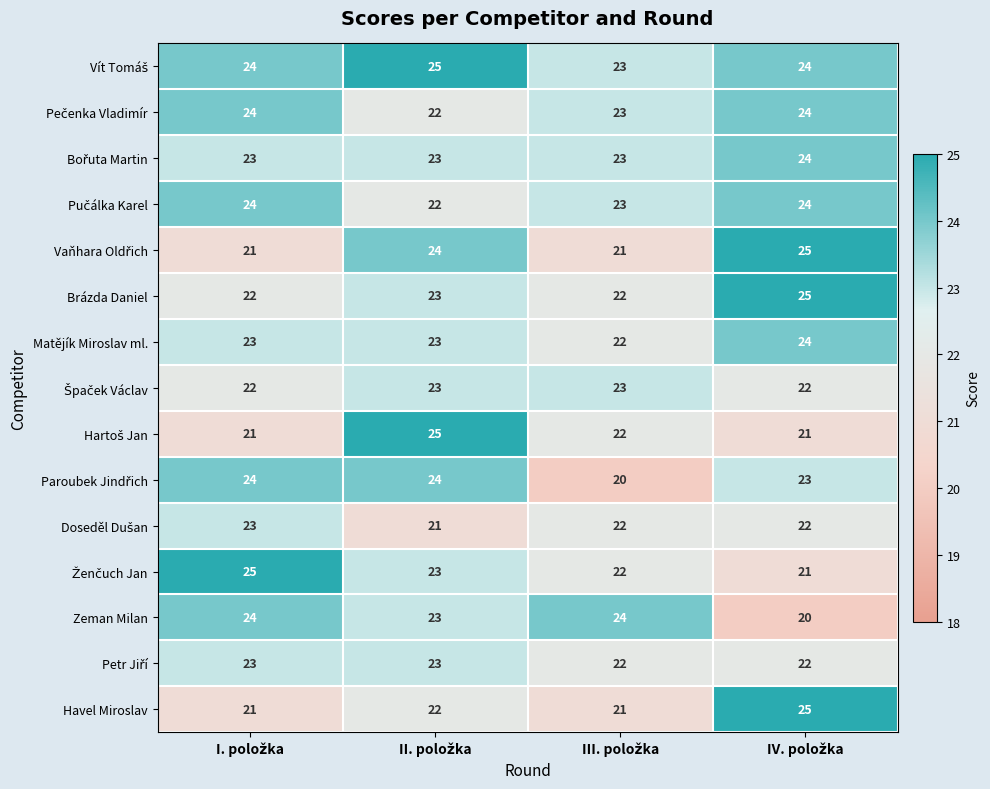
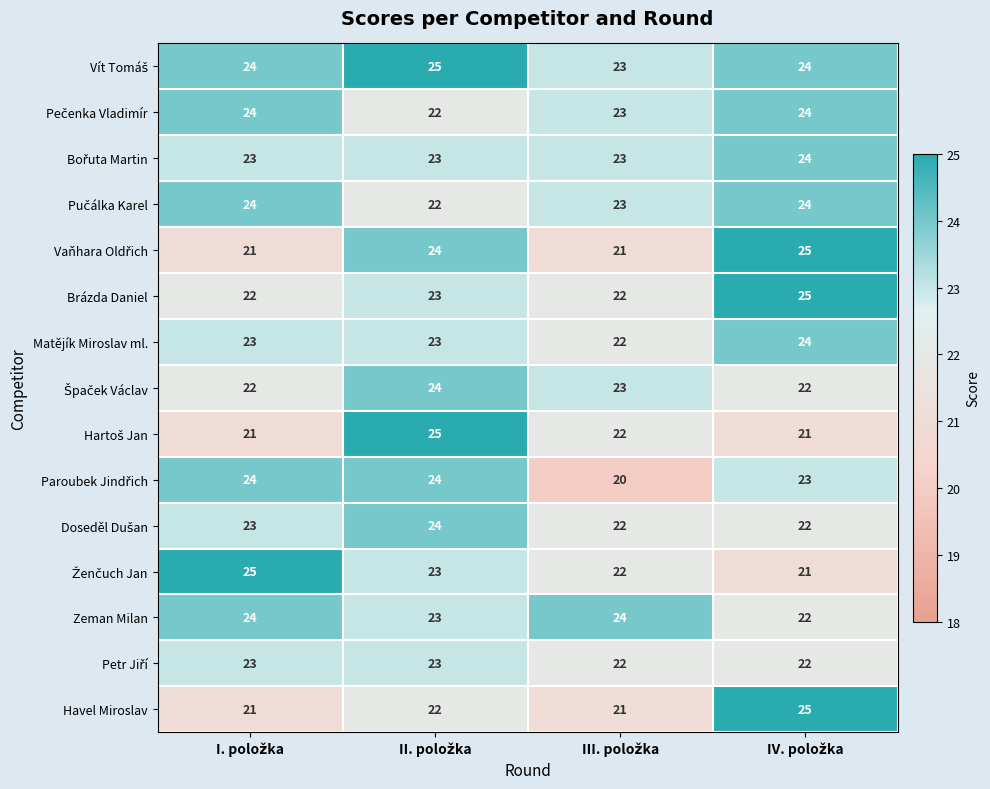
  {
    "Vít Tomáš": {
      "I. položka": 24,
      "II. položka": 25,
      "III. položka": 23,
      "IV. položka": 24
    },
    "Pečenka Vladimír": {
      "I. položka": 24,
      "II. položka": 22,
      "III. položka": 23,
      "IV. položka": 24
    },
    "Bořuta Martin": {
      "I. položka": 23,
      "II. položka": 23,
      "III. položka": 23,
      "IV. položka": 24
    },
    "Pučálka Karel": {
      "I. položka": 24,
      "II. položka": 22,
      "III. položka": 23,
      "IV. položka": 24
    },
    "Vaňhara Oldřich": {
      "I. položka": 21,
      "II. položka": 24,
      "III. položka": 21,
      "IV. položka": 25
    },
    "Brázda Daniel": {
      "I. položka": 22,
      "II. položka": 23,
      "III. položka": 22,
      "IV. položka": 25
    },
    "Matějík Miroslav ml.": {
      "I. položka": 23,
      "II. položka": 23,
      "III. položka": 22,
      "IV. položka": 24
    },
    "Špaček Václav": {
      "I. položka": 22,
-     "II. položka": 23,
+     "II. položka": 24,
      "III. položka": 23,
      "IV. položka": 22
    },
    "Hartoš Jan": {
      "I. položka": 21,
      "II. položka": 25,
      "III. položka": 22,
      "IV. položka": 21
    },
    "Paroubek Jindřich": {
      "I. položka": 24,
      "II. položka": 24,
      "III. položka": 20,
      "IV. položka": 23
    },
    "Doseděl Dušan": {
      "I. položka": 23,
-     "II. položka": 21,
+     "II. položka": 24,
      "III. položka": 22,
      "IV. položka": 22
    },
    "Ženčuch Jan": {
      "I. položka": 25,
      "II. položka": 23,
      "III. položka": 22,
      "IV. položka": 21
    },
    "Zeman Milan": {
      "I. položka": 24,
      "II. položka": 23,
      "III. položka": 24,
-     "IV. položka": 20
+     "IV. položka": 22
    },
    "Petr Jiří": {
      "I. položka": 23,
      "II. položka": 23,
      "III. položka": 22,
      "IV. položka": 22
    },
    "Havel Miroslav": {
      "I. položka": 21,
      "II. položka": 22,
      "III. položka": 21,
      "IV. položka": 25
    }
  }
